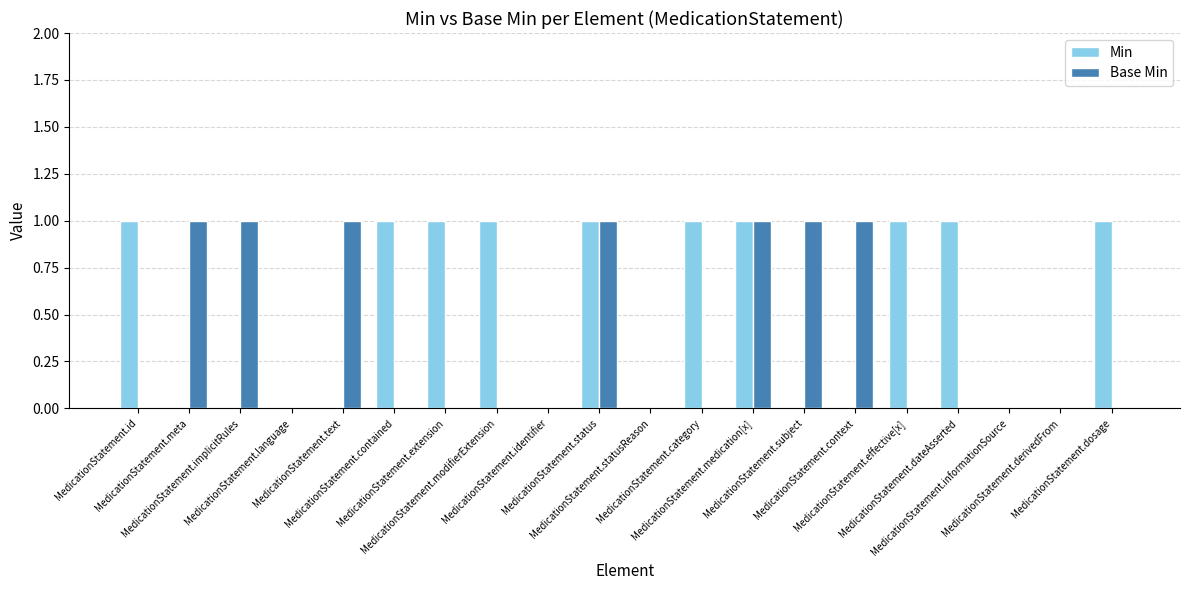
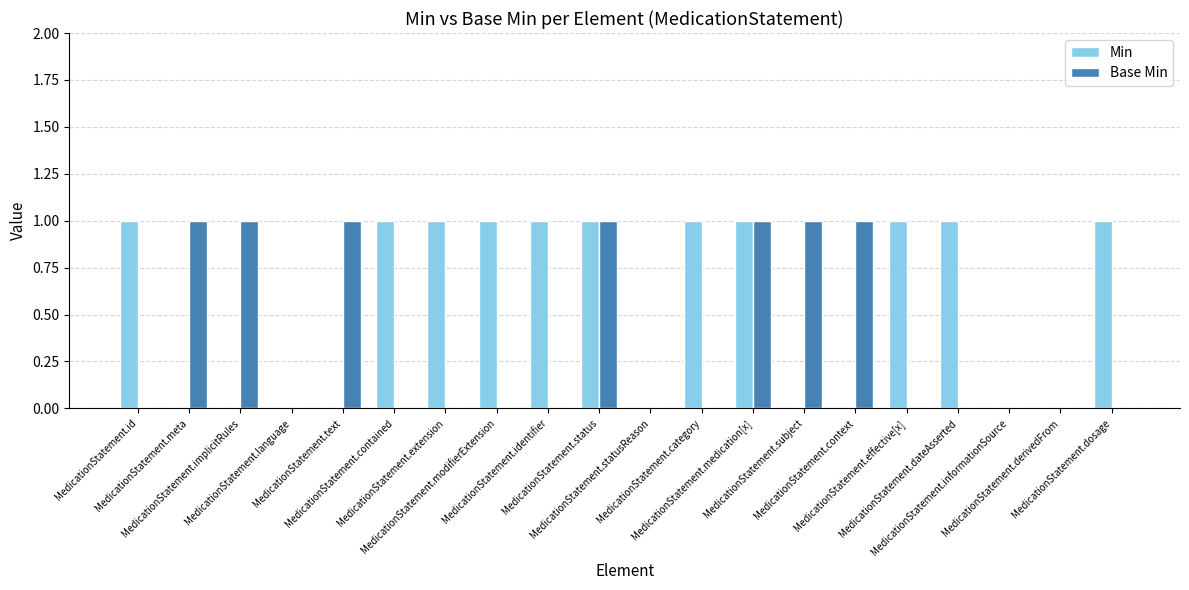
  {
    "Min": {
      "MedicationStatement.id": 1,
      "MedicationStatement.meta": 0,
      "MedicationStatement.implicitRules": 0,
      "MedicationStatement.language": 0,
      "MedicationStatement.text": 0,
      "MedicationStatement.contained": 1,
      "MedicationStatement.extension": 1,
      "MedicationStatement.modifierExtension": 1,
-     "MedicationStatement.identifier": 0,
+     "MedicationStatement.identifier": 1,
      "MedicationStatement.status": 1,
      "MedicationStatement.statusReason": 0,
      "MedicationStatement.category": 1,
      "MedicationStatement.medication[x]": 1,
      "MedicationStatement.subject": 0,
      "MedicationStatement.context": 0,
      "MedicationStatement.effective[x]": 1,
      "MedicationStatement.dateAsserted": 1,
      "MedicationStatement.informationSource": 0,
      "MedicationStatement.derivedFrom": 0,
      "MedicationStatement.dosage": 1
    },
    "Base Min": {
      "MedicationStatement.id": 0,
      "MedicationStatement.meta": 1,
      "MedicationStatement.implicitRules": 1,
      "MedicationStatement.language": 0,
      "MedicationStatement.text": 1,
      "MedicationStatement.contained": 0,
      "MedicationStatement.extension": 0,
      "MedicationStatement.modifierExtension": 0,
      "MedicationStatement.identifier": 0,
      "MedicationStatement.status": 1,
      "MedicationStatement.statusReason": 0,
      "MedicationStatement.category": 0,
      "MedicationStatement.medication[x]": 1,
      "MedicationStatement.subject": 1,
      "MedicationStatement.context": 1,
      "MedicationStatement.effective[x]": 0,
      "MedicationStatement.dateAsserted": 0,
      "MedicationStatement.informationSource": 0,
      "MedicationStatement.derivedFrom": 0,
      "MedicationStatement.dosage": 0
    }
  }
